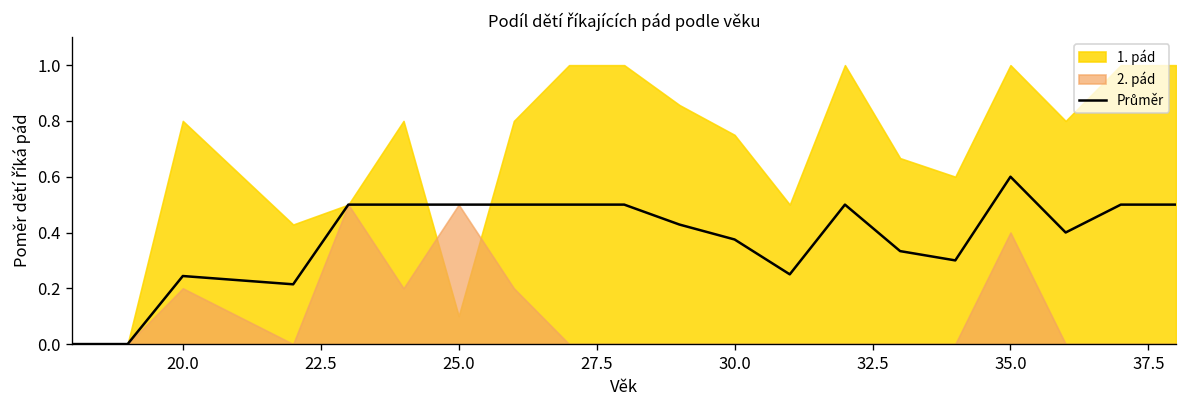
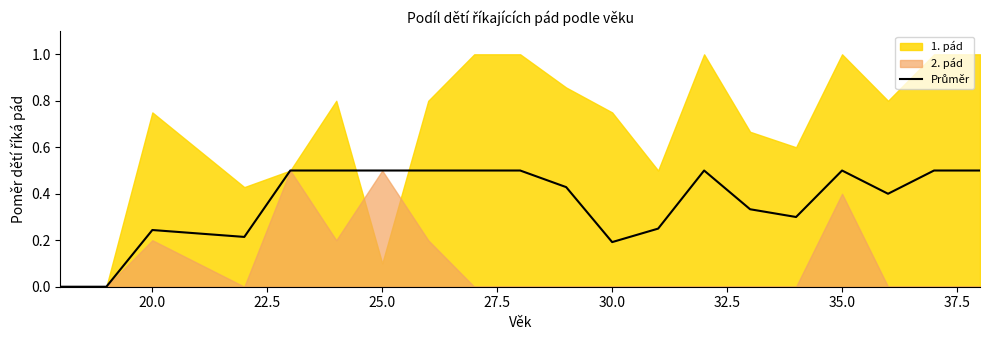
  {
    "1. pád": {
-     "20.0": 0.80,
+     "20.0": 0.75,
      "25.0": 0.10,
      "30.0": 0.75,
      "35.0": 1.00
    },
    "Průměr": {
      "20.0": 0.24,
-     "30.0": 0.38,
-     "35.0": 0.6
+     "30.0": 0.19,
+     "35.0": 0.5
    },
    "2. pád": {
      "20.0": 0.20,
      "30.0": 0.00,
      "35.0": 0.40
    }
  }
